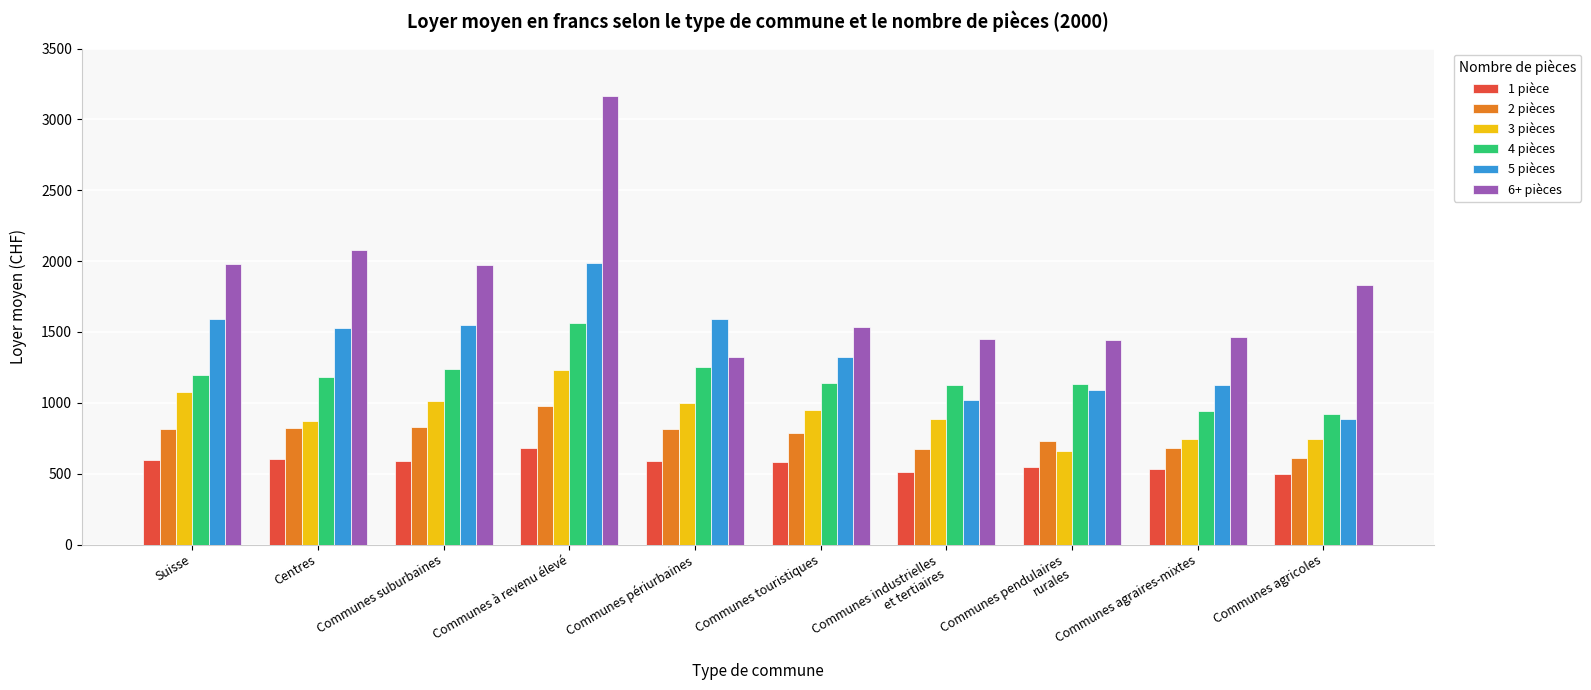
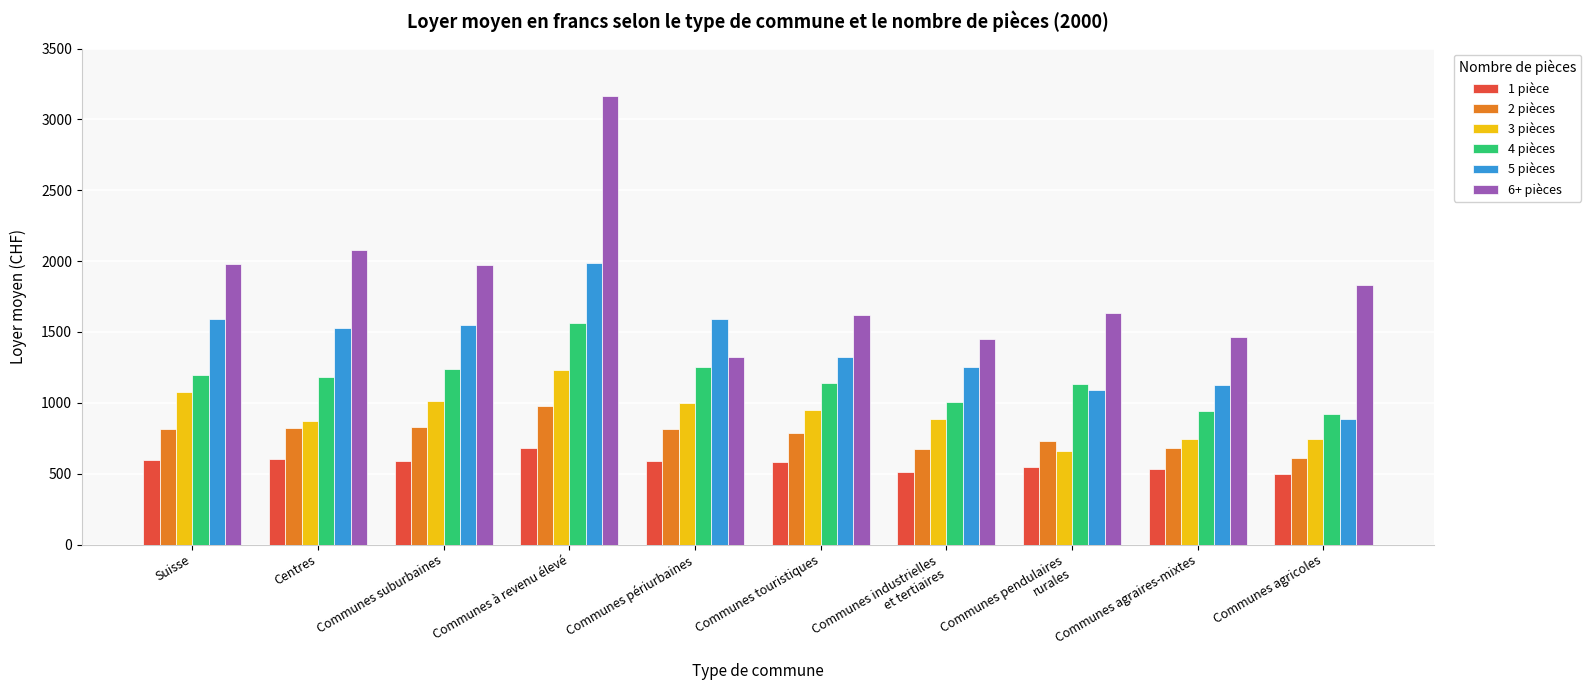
  {
    "3 pièces": {
      "Suisse": 1070,
      "Centres": 870,
      "Communes suburbaines": 1010,
      "Communes à revenu élevé": 1230,
      "Communes périurbaines": 1000,
      "Communes touristiques": 950,
      "Communes industrielles et tertiaires": 890,
      "Communes pendulaires rurales": 660,
      "Communes agraires-mixtes": 750,
      "Communes agricoles": 740
    },
    "4 pièces": {
      "Suisse": 1200,
      "Centres": 1180,
      "Communes suburbaines": 1240,
      "Communes à revenu élevé": 1560,
      "Communes périurbaines": 1260,
      "Communes touristiques": 1140,
-     "Communes industrielles et tertiaires": 1130,
+     "Communes industrielles et tertiaires": 1000,
      "Communes pendulaires rurales": 1130,
      "Communes agraires-mixtes": 940,
      "Communes agricoles": 920
    },
    "5 pièces": {
      "Suisse": 1600,
      "Centres": 1530,
      "Communes suburbaines": 1550,
      "Communes à revenu élevé": 1980,
      "Communes périurbaines": 1590,
      "Communes touristiques": 1330,
-     "Communes industrielles et tertiaires": 1020,
+     "Communes industrielles et tertiaires": 1260,
      "Communes pendulaires rurales": 1090,
      "Communes agraires-mixtes": 1130,
      "Communes agricoles": 880
    },
    "6+ pièces": {
      "Suisse": 1980,
      "Centres": 2080,
      "Communes suburbaines": 1970,
      "Communes à revenu élevé": 3170,
      "Communes périurbaines": 1320,
-     "Communes touristiques": 1540,
+     "Communes touristiques": 1620,
      "Communes industrielles et tertiaires": 1450,
-     "Communes pendulaires rurales": 1440,
+     "Communes pendulaires rurales": 1640,
      "Communes agraires-mixtes": 1470,
      "Communes agricoles": 1840
    }
  }
